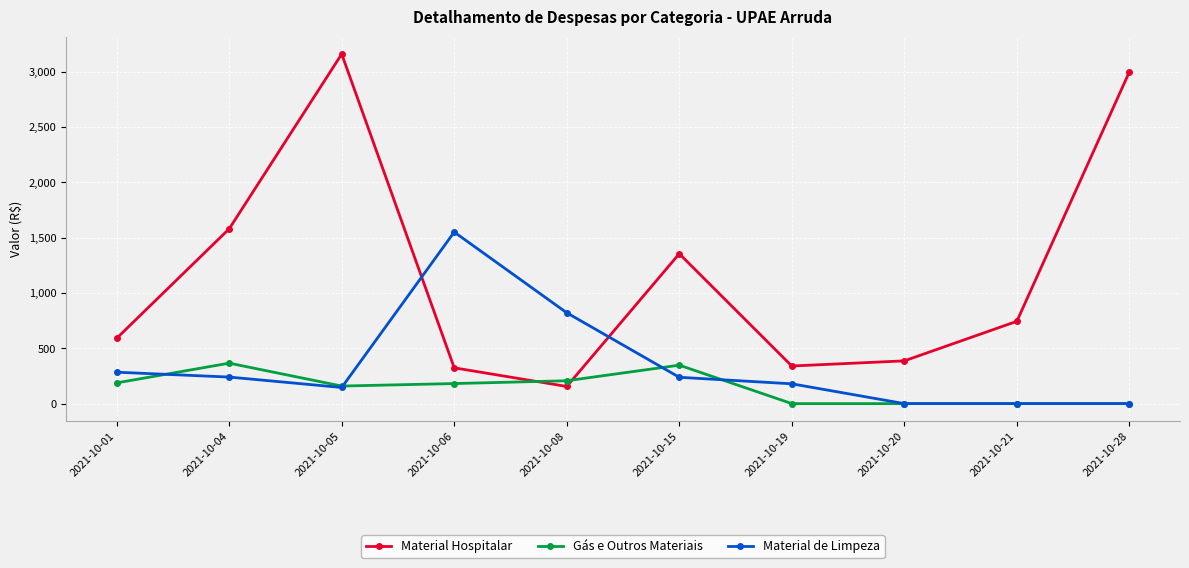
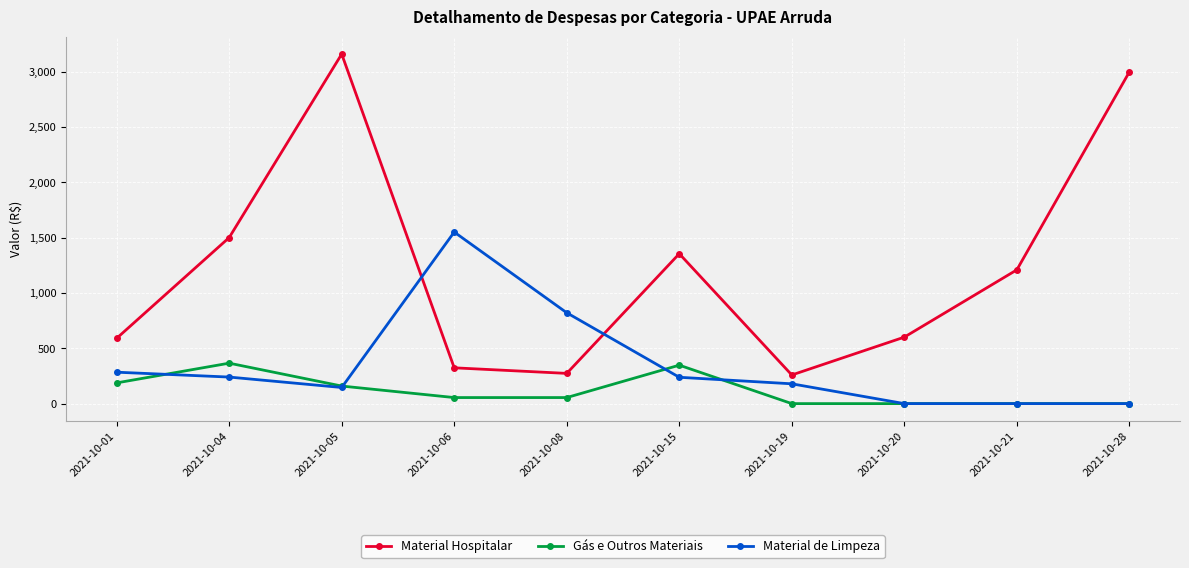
  {
    "Material Hospitalar": {
      "2021-10-01": "590",
-     "2021-10-04": "1,580",
+     "2021-10-04": "1,500",
      "2021-10-05": "3,160",
      "2021-10-06": "320",
-     "2021-10-08": "160",
+     "2021-10-08": "270",
      "2021-10-15": "1,360",
-     "2021-10-19": "340",
-     "2021-10-20": "390",
-     "2021-10-21": "740",
+     "2021-10-19": "260",
+     "2021-10-20": "600",
+     "2021-10-21": "1,210",
      "2021-10-28": "3,000"
    },
    "Gás e Outros Materiais": {
      "2021-10-01": "190",
      "2021-10-04": "370",
-     "2021-10-06": "180",
-     "2021-10-08": "210",
+     "2021-10-06": "50",
+     "2021-10-08": "50",
      "2021-10-15": "350",
      "2021-10-19": "0"
    },
    "Material de Limpeza": {
      "2021-10-01": "280",
      "2021-10-04": "240",
      "2021-10-06": "1,550",
      "2021-10-08": "820",
      "2021-10-15": "240",
      "2021-10-19": "180"
    }
  }
